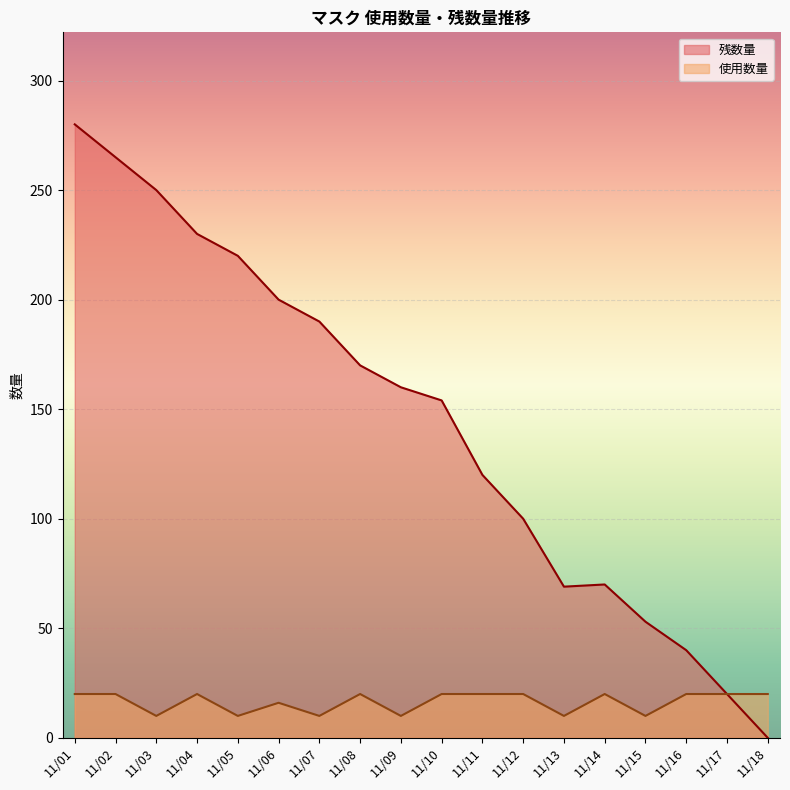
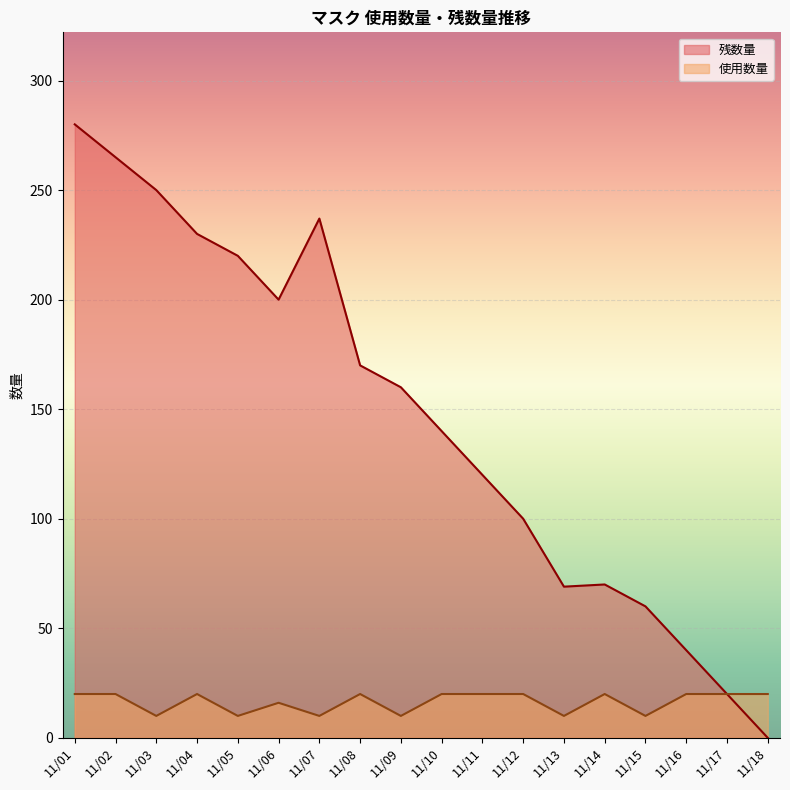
  {
    "残数量": {
      "11/01": 280,
      "11/02": 265,
      "11/03": 250,
      "11/04": 230,
      "11/05": 220,
      "11/06": 200,
-     "11/07": 190,
+     "11/07": 237,
      "11/08": 170,
      "11/09": 160,
-     "11/10": 154,
+     "11/10": 140,
      "11/11": 120,
      "11/12": 100,
      "11/13": 69,
      "11/14": 70,
-     "11/15": 53,
+     "11/15": 60,
      "11/16": 40,
      "11/18": 0
    },
    "使用数量": {
      "11/01": 20,
      "11/02": 20,
      "11/03": 10,
      "11/04": 20,
      "11/05": 10,
      "11/06": 16,
      "11/07": 10,
      "11/08": 20,
      "11/09": 10,
      "11/10": 20,
      "11/11": 20,
      "11/12": 20,
      "11/13": 10,
      "11/14": 20,
      "11/15": 10,
      "11/16": 20,
      "11/18": 20
    }
  }
